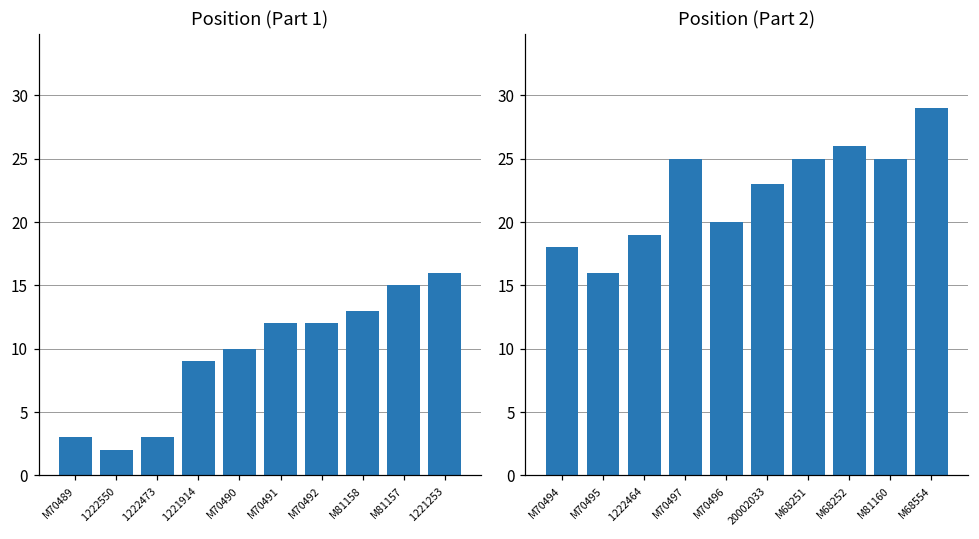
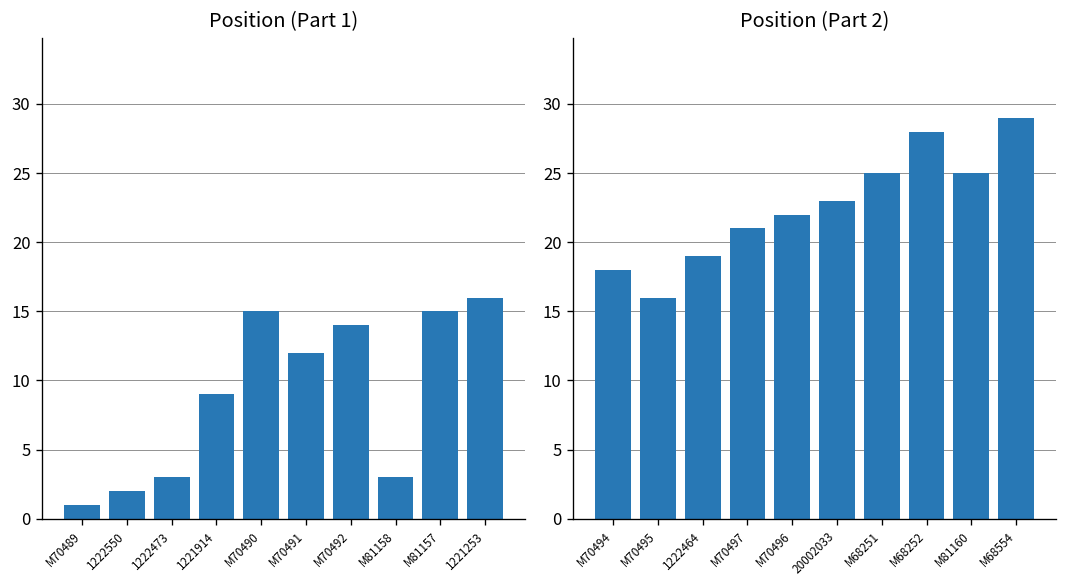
  {
    "Position (Part 1)": {
-     "M70489": 3,
+     "M70489": 1,
      "1222550": 2,
      "1222473": 3,
      "1221914": 9,
-     "M70490": 10,
+     "M70490": 15,
      "M70491": 12,
-     "M70492": 12,
-     "M81158": 13,
+     "M70492": 14,
+     "M81158": 3,
      "M81157": 15,
      "1221253": 16
    },
    "Position (Part 2)": {
      "M70494": 18,
      "M70495": 16,
      "1222464": 19,
-     "M70497": 25,
-     "M70496": 20,
+     "M70497": 21,
+     "M70496": 22,
      "20002033": 23,
      "M68251": 25,
-     "M68252": 26,
+     "M68252": 28,
      "M81160": 25,
      "M68554": 29
    }
  }
